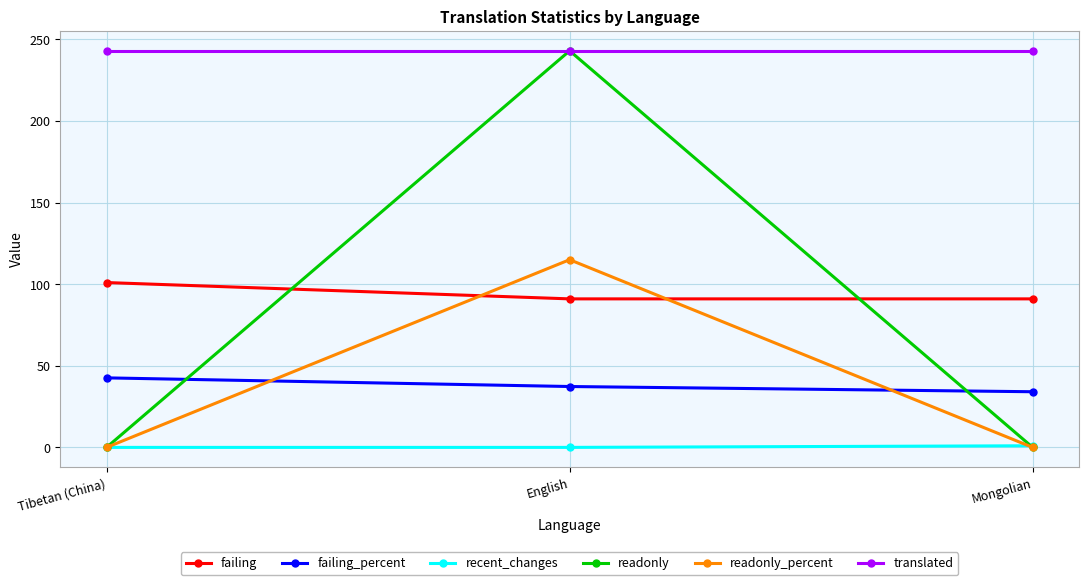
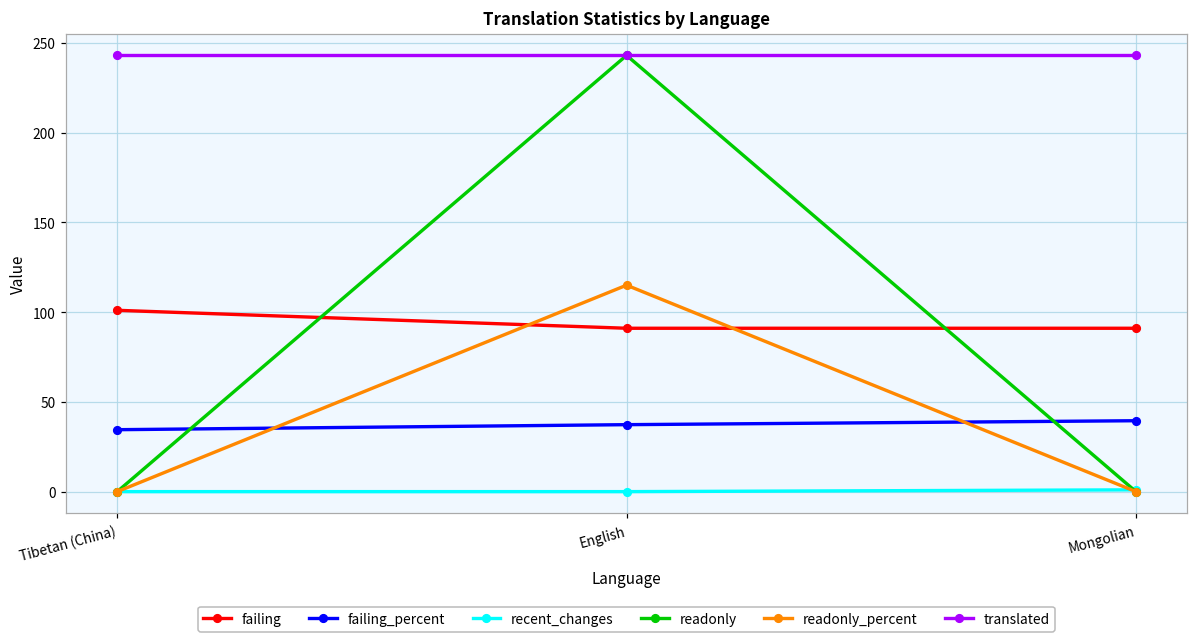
  {
    "failing": {
      "Tibetan (China)": 101,
      "English": 91,
      "Mongolian": 91
    },
    "failing_percent": {
-     "Tibetan (China)": 43,
+     "Tibetan (China)": 35,
      "English": 37,
-     "Mongolian": 34
+     "Mongolian": 40
    },
    "recent_changes": {
      "English": 0
    },
    "readonly_percent": {
      "English": 115
    },
    "translated": {
      "Tibetan (China)": 243,
      "Mongolian": 243
    }
  }
